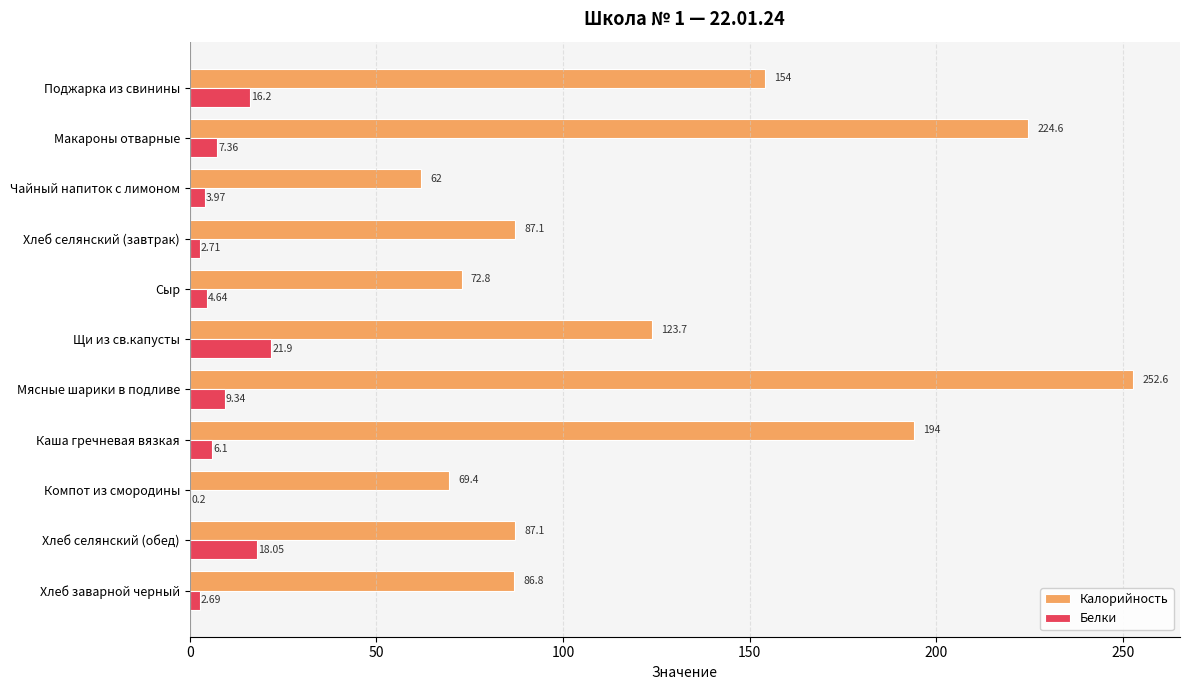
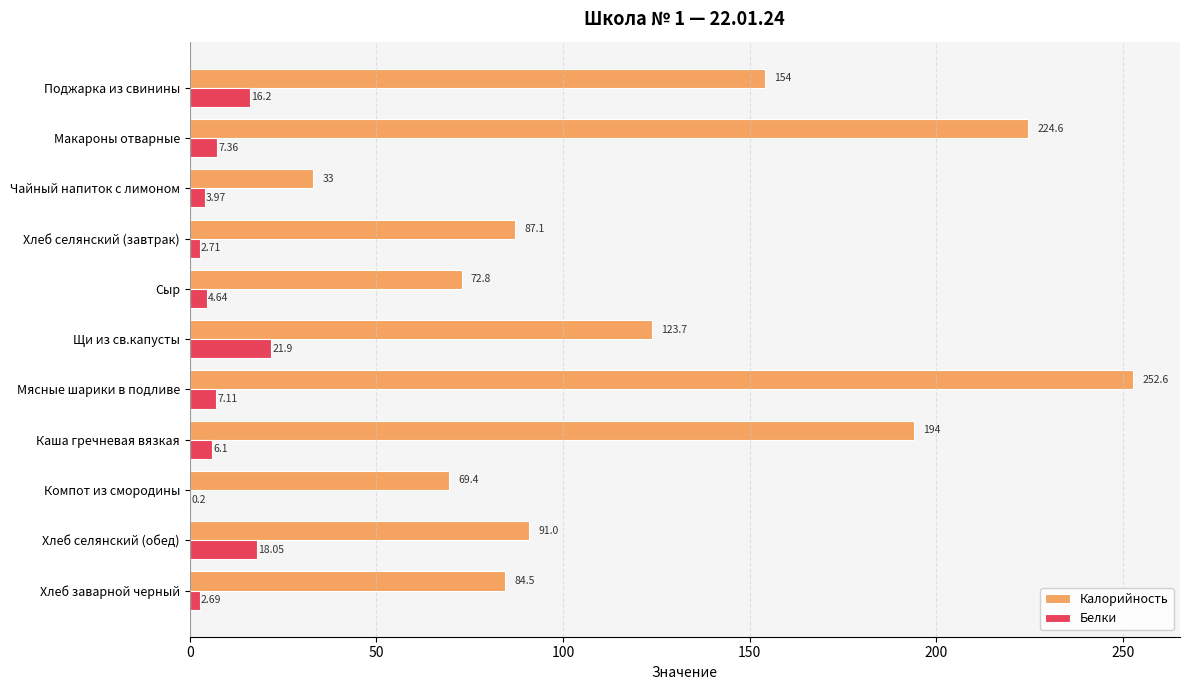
  {
    "Калорийность": {
      "Поджарка из свинины": 154,
      "Макароны отварные": 224.6,
-     "Чайный напиток с лимоном": 62,
+     "Чайный напиток с лимоном": 33,
      "Хлеб селянский (завтрак)": 87.1,
      "Сыр": 72.8,
      "Щи из св.капусты": 123.7,
      "Мясные шарики в подливе": 252.6,
      "Каша гречневая вязкая": 194,
      "Компот из смородины": 69.4,
-     "Хлеб селянский (обед)": 87.1,
-     "Хлеб заварной черный": 86.8
+     "Хлеб селянский (обед)": 91.0,
+     "Хлеб заварной черный": 84.5
    },
    "Белки": {
      "Поджарка из свинины": 16.2,
      "Макароны отварные": 7.36,
      "Чайный напиток с лимоном": 3.97,
      "Хлеб селянский (завтрак)": 2.71,
      "Сыр": 4.64,
      "Щи из св.капусты": 21.9,
-     "Мясные шарики в подливе": 9.34,
+     "Мясные шарики в подливе": 7.11,
      "Каша гречневая вязкая": 6.1,
      "Компот из смородины": 0.2,
      "Хлеб селянский (обед)": 18.05,
      "Хлеб заварной черный": 2.69
    }
  }
